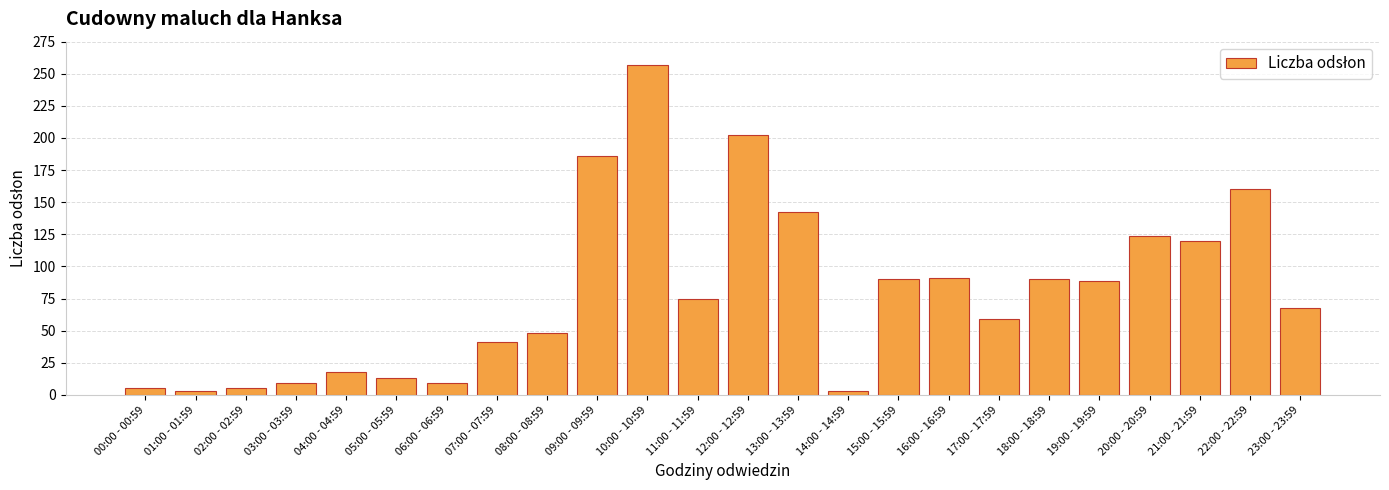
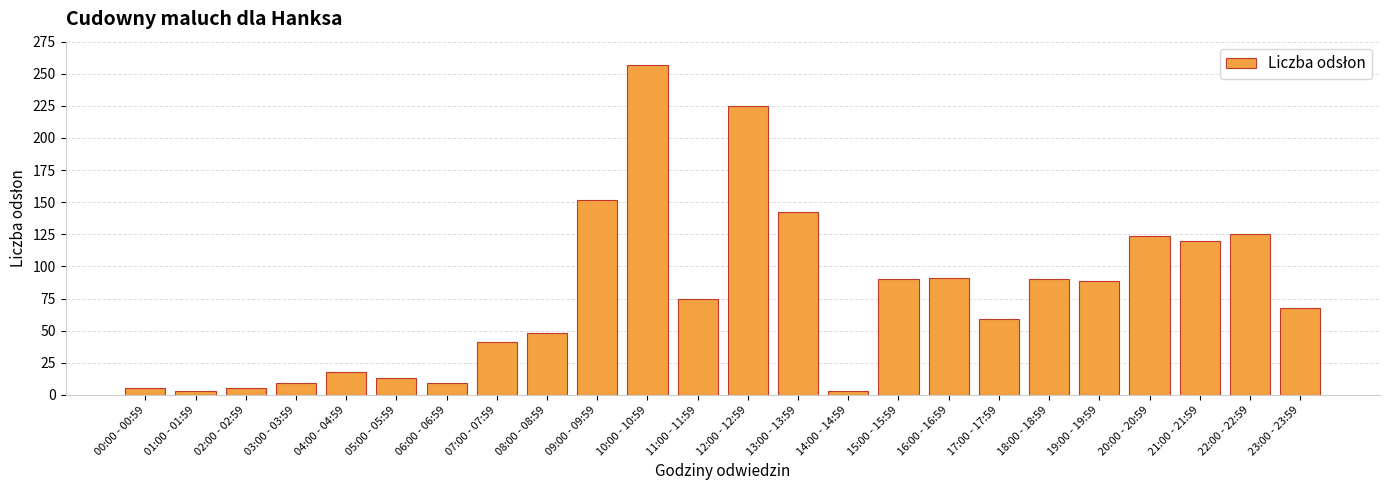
  {
    "00:00 - 00:59": 5,
    "01:00 - 01:59": 3,
    "02:00 - 02:59": 5,
    "03:00 - 03:59": 9,
    "04:00 - 04:59": 18,
    "05:00 - 05:59": 13,
    "06:00 - 06:59": 9,
    "07:00 - 07:59": 41,
    "08:00 - 08:59": 48,
-   "09:00 - 09:59": 186,
+   "09:00 - 09:59": 152,
    "10:00 - 10:59": 257,
    "11:00 - 11:59": 75,
-   "12:00 - 12:59": 202,
+   "12:00 - 12:59": 225,
    "13:00 - 13:59": 142,
    "14:00 - 14:59": 3,
    "15:00 - 15:59": 90,
    "16:00 - 16:59": 91,
    "17:00 - 17:59": 59,
    "18:00 - 18:59": 90,
    "19:00 - 19:59": 89,
    "20:00 - 20:59": 124,
    "21:00 - 21:59": 120,
-   "22:00 - 22:59": 160,
+   "22:00 - 22:59": 125,
    "23:00 - 23:59": 68
  }
